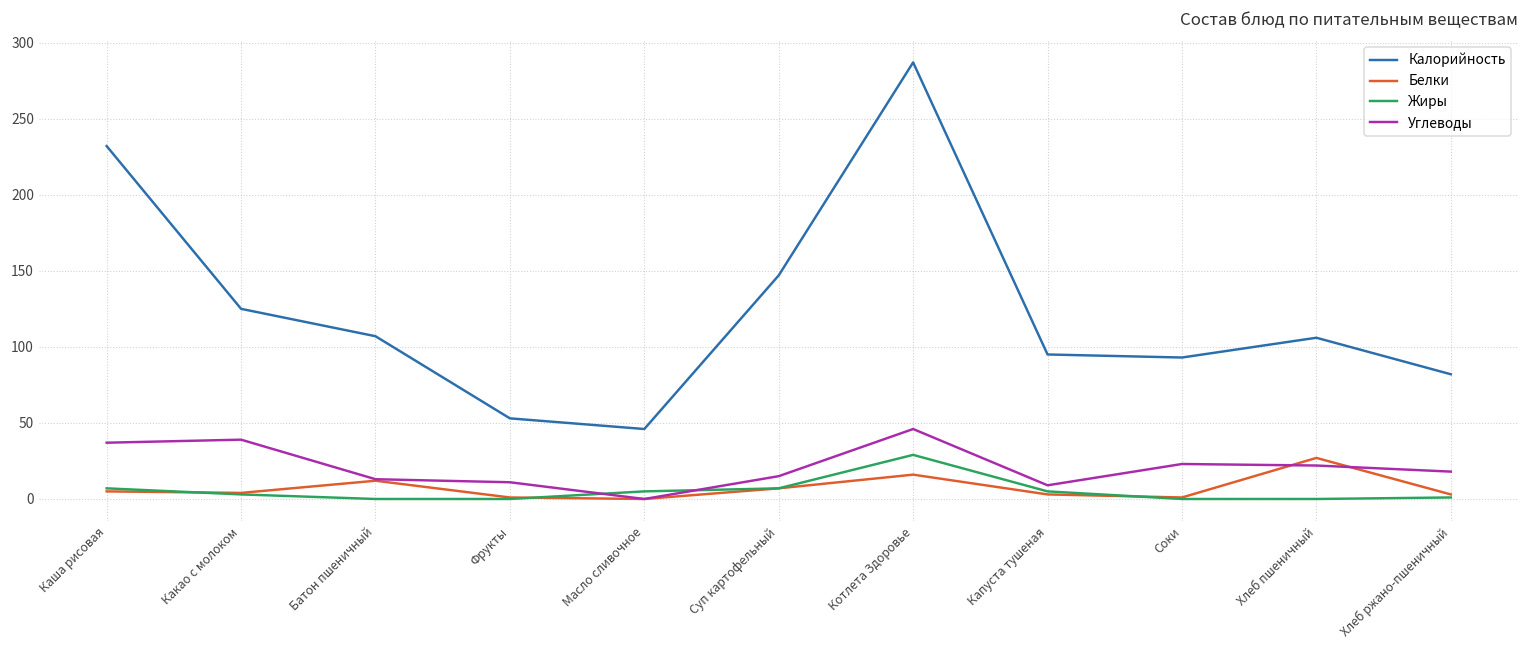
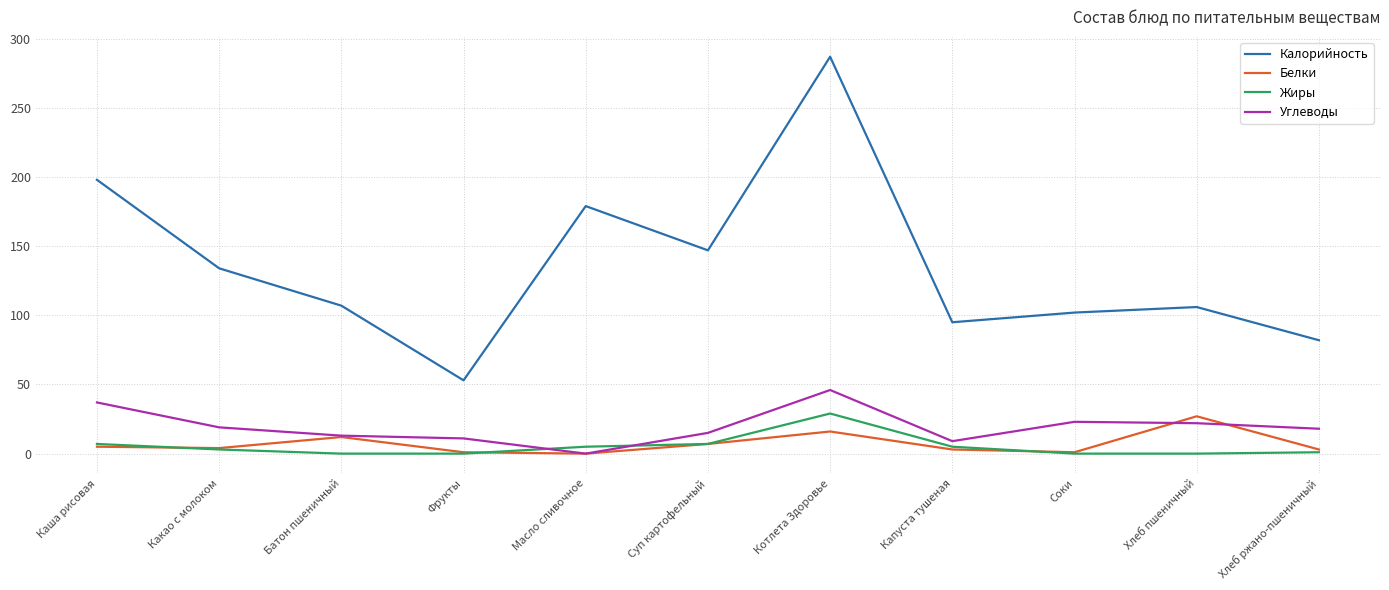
  {
    "Калорийность": {
-     "Каша рисовая": 232,
-     "Какао с молоком": 125,
+     "Каша рисовая": 198,
+     "Какао с молоком": 134,
      "Батон пшеничный": 107,
      "Фрукты": 53,
-     "Масло сливочное": 46,
+     "Масло сливочное": 179,
      "Суп картофельный": 147,
      "Котлета Здоровье": 287,
      "Капуста тушеная": 95,
-     "Соки": 93,
+     "Соки": 102,
      "Хлеб пшеничный": 106,
      "Хлеб ржано-пшеничный": 82
    },
    "Белки": {
      "Каша рисовая": 5,
      "Котлета Здоровье": 16,
      "Капуста тушеная": 3,
      "Хлеб пшеничный": 27,
      "Хлеб ржано-пшеничный": 3
    },
    "Жиры": {
      "Каша рисовая": 7,
      "Батон пшеничный": 0,
      "Масло сливочное": 5,
      "Котлета Здоровье": 29,
      "Капуста тушеная": 5,
      "Хлеб пшеничный": 0,
      "Хлеб ржано-пшеничный": 1
    },
    "Углеводы": {
      "Каша рисовая": 37,
-     "Какао с молоком": 39,
+     "Какао с молоком": 19,
      "Фрукты": 11,
      "Суп картофельный": 15,
      "Котлета Здоровье": 46,
      "Капуста тушеная": 9,
      "Соки": 23,
      "Хлеб пшеничный": 22,
      "Хлеб ржано-пшеничный": 18
    }
  }
